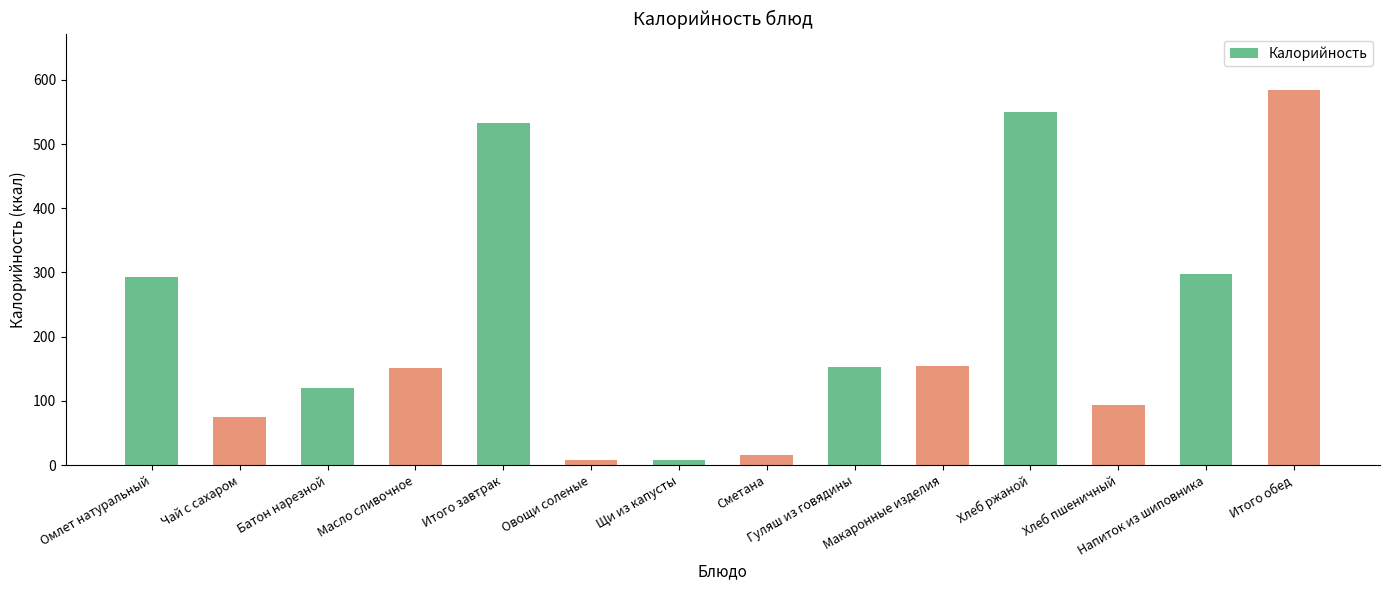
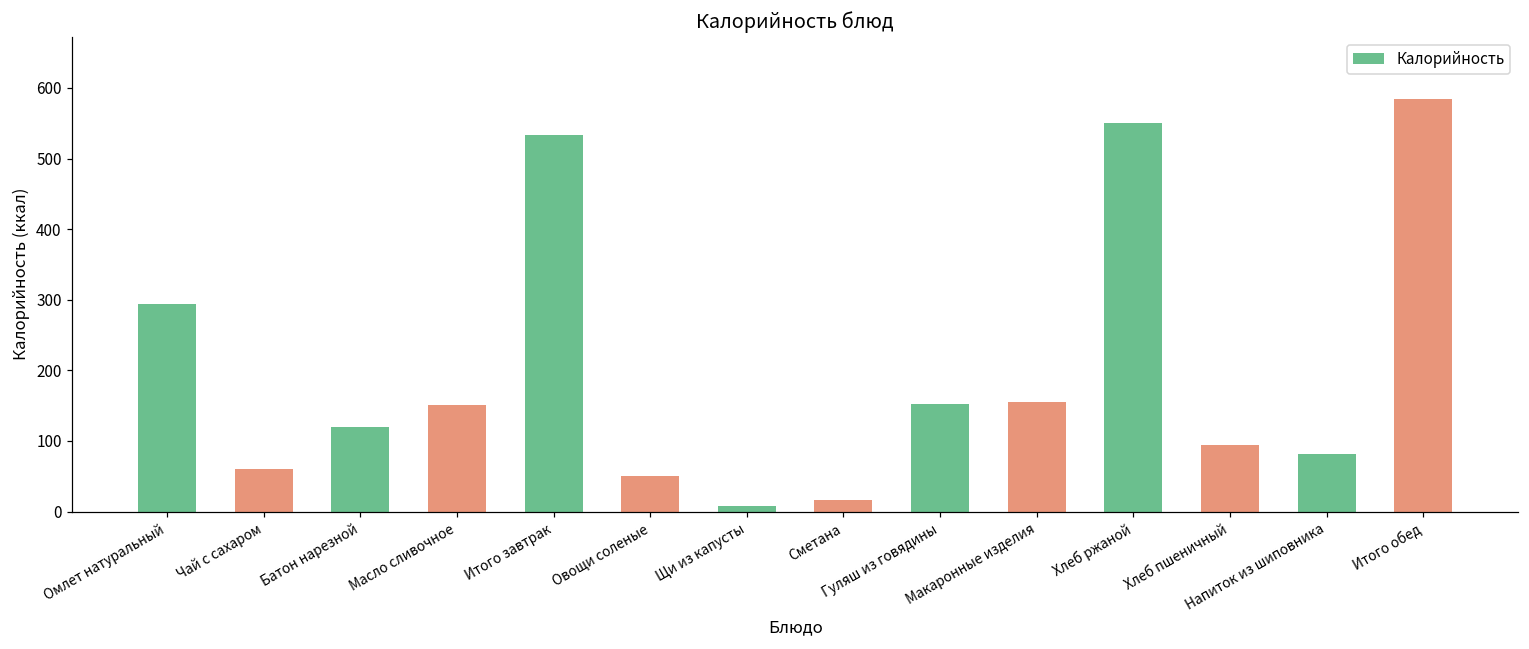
  {
    "Омлет натуральный": 290,
-   "Чай с сахаром": 70,
+   "Чай с сахаром": 60,
    "Батон нарезной": 120,
    "Масло сливочное": 150,
    "Итого завтрак": 530,
-   "Овощи соленые": 10,
+   "Овощи соленые": 50,
    "Щи из капусты": 10,
    "Сметана": 20,
    "Гуляш из говядины": 150,
    "Макаронные изделия": 150,
    "Хлеб ржаной": 550,
    "Хлеб пшеничный": 90,
-   "Напиток из шиповника": 300,
+   "Напиток из шиповника": 80,
    "Итого обед": 580
  }
